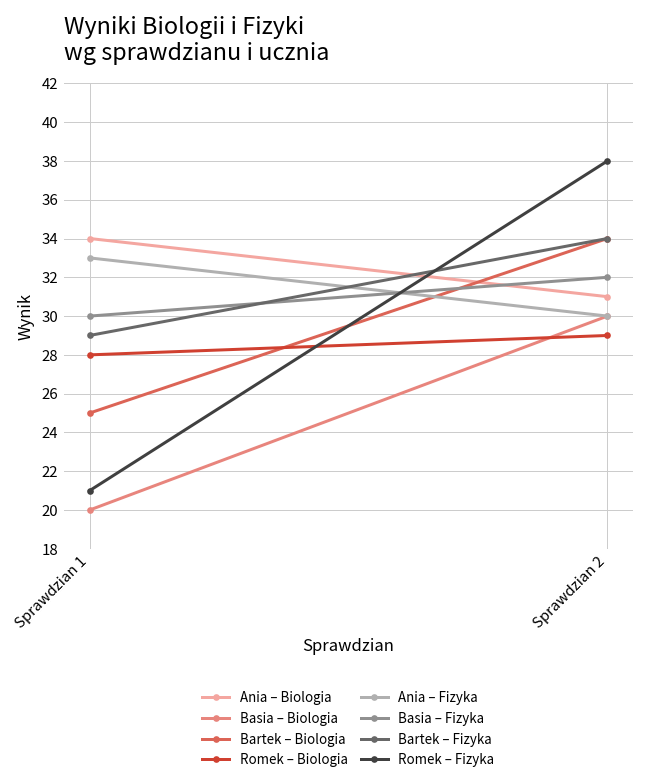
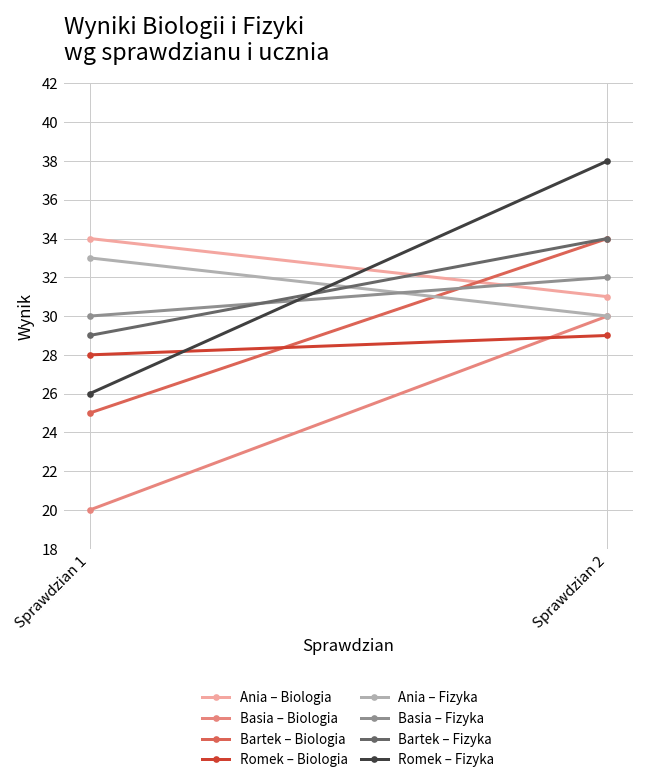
  {
    "Bartek – Fizyka": {
      "Sprawdzian 1": 29
    },
    "Romek – Fizyka": {
-     "Sprawdzian 1": 21,
+     "Sprawdzian 1": 26,
      "Sprawdzian 2": 38
    }
  }
